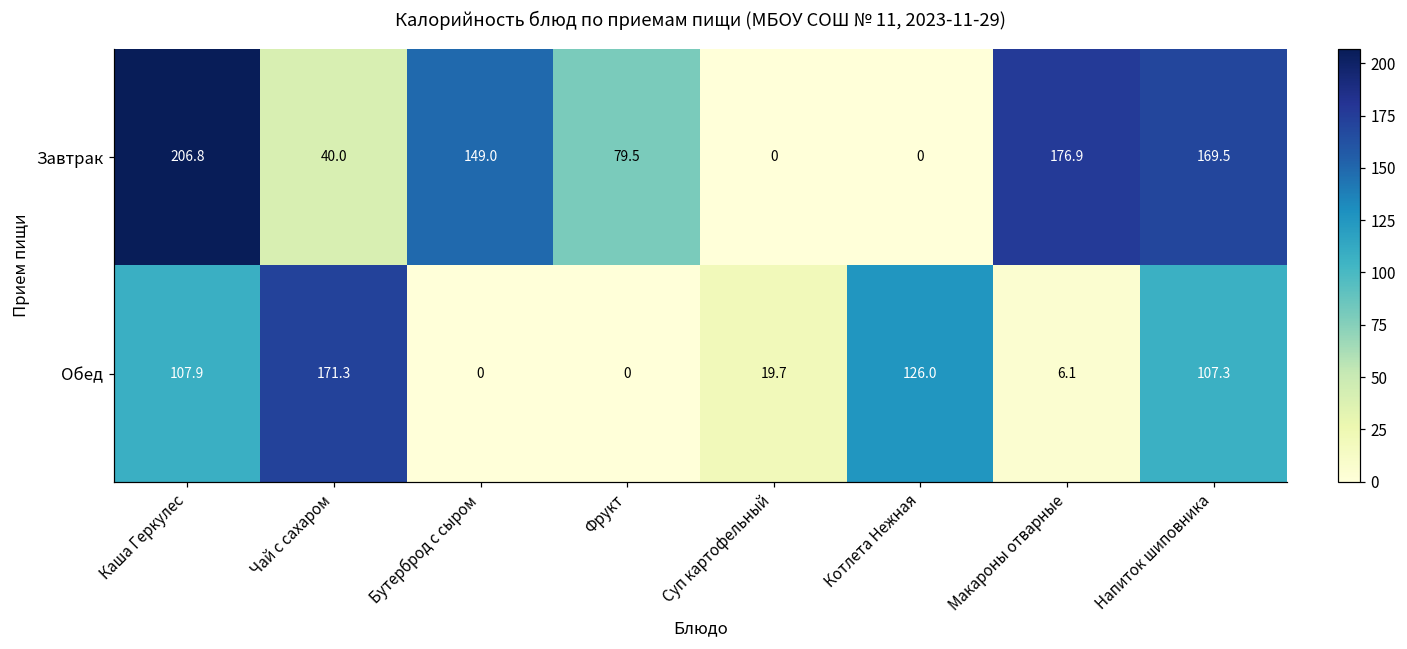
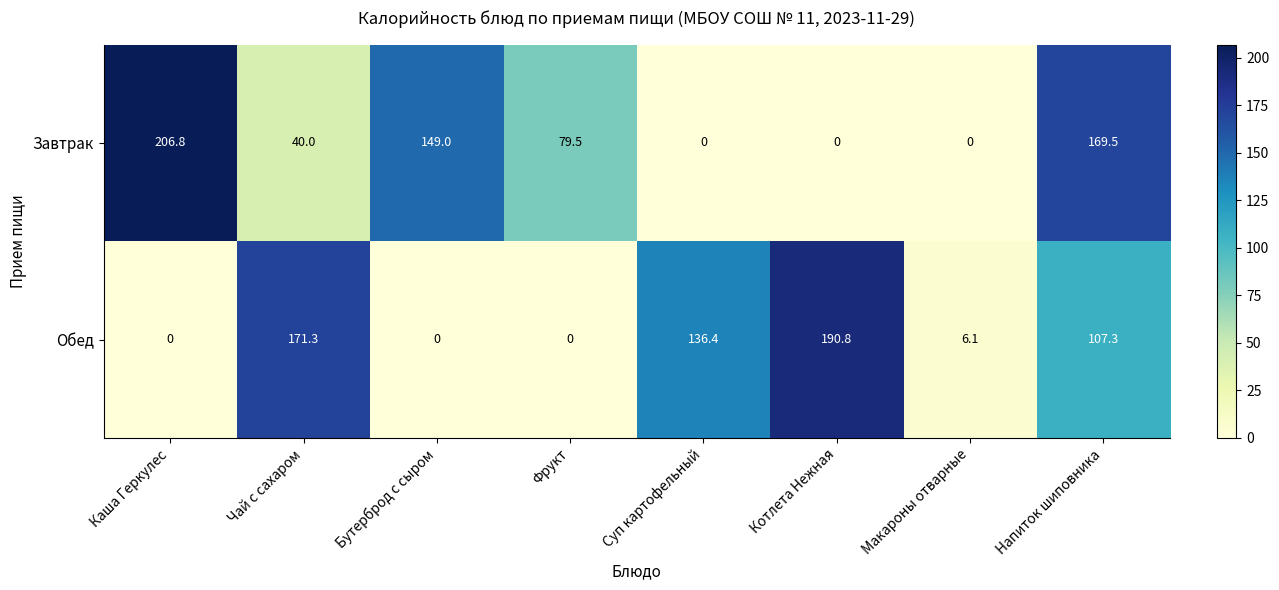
  {
    "Завтрак": {
      "Каша Геркулес": 206.8,
      "Чай с сахаром": 40.0,
      "Бутерброд с сыром": 149.0,
      "Фрукт": 79.5,
      "Суп картофельный": 0,
      "Котлета Нежная": 0,
-     "Макароны отварные": 176.9,
+     "Макароны отварные": 0,
      "Напиток шиповника": 169.5
    },
    "Обед": {
-     "Каша Геркулес": 107.9,
+     "Каша Геркулес": 0,
      "Чай с сахаром": 171.3,
      "Бутерброд с сыром": 0,
      "Фрукт": 0,
-     "Суп картофельный": 19.7,
-     "Котлета Нежная": 126.0,
+     "Суп картофельный": 136.4,
+     "Котлета Нежная": 190.8,
      "Макароны отварные": 6.1,
      "Напиток шиповника": 107.3
    }
  }
